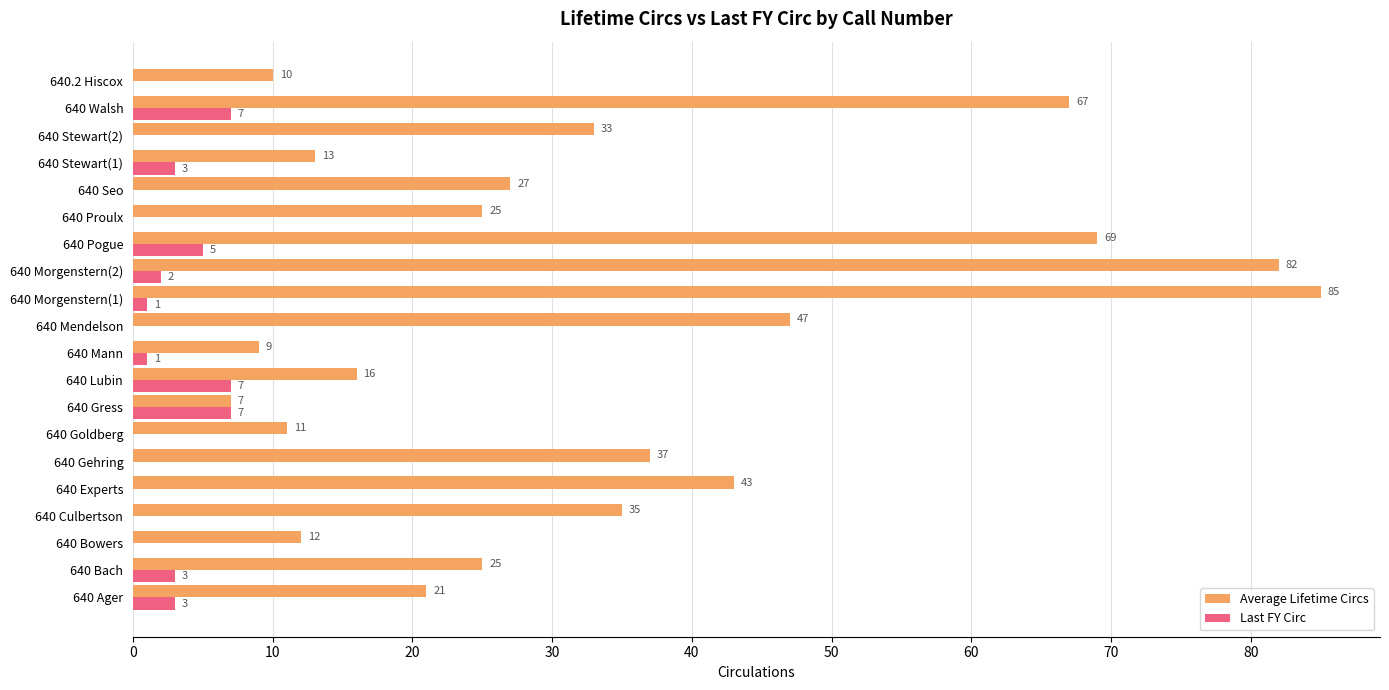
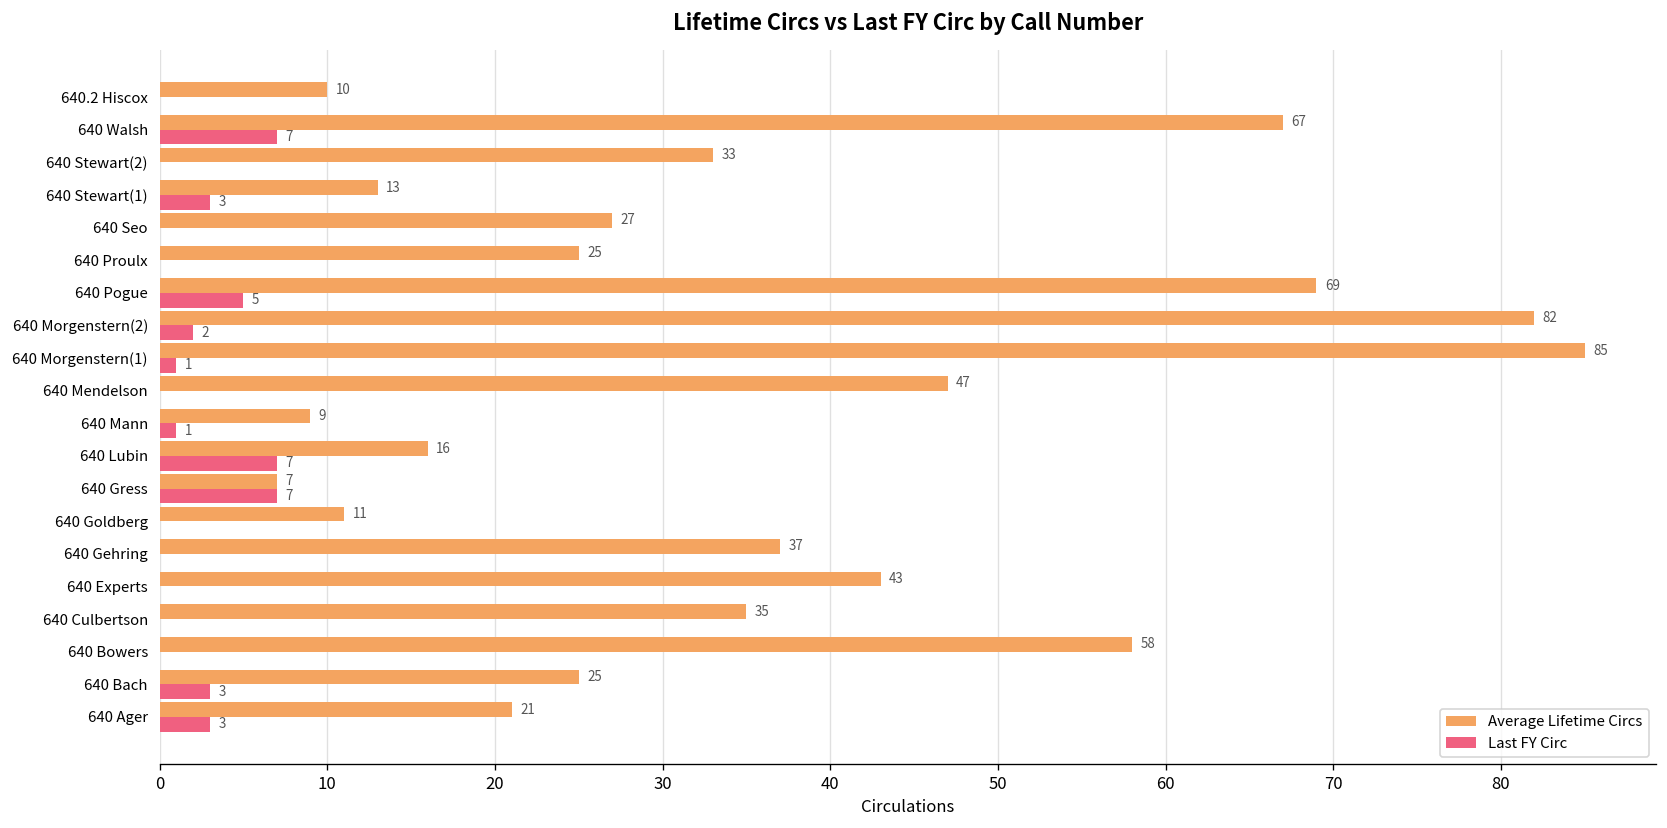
  {
    "Average Lifetime Circs": {
      "640.2 Hiscox": 10,
      "640 Walsh": 67,
      "640 Stewart(2)": 33,
      "640 Stewart(1)": 13,
      "640 Seo": 27,
      "640 Proulx": 25,
      "640 Pogue": 69,
      "640 Morgenstern(2)": 82,
      "640 Morgenstern(1)": 85,
      "640 Mendelson": 47,
      "640 Mann": 9,
      "640 Lubin": 16,
      "640 Gress": 7,
      "640 Goldberg": 11,
      "640 Gehring": 37,
      "640 Experts": 43,
      "640 Culbertson": 35,
-     "640 Bowers": 12,
+     "640 Bowers": 58,
      "640 Bach": 25,
      "640 Ager": 21
    },
    "Last FY Circ": {
      "640 Walsh": 7,
      "640 Stewart(1)": 3,
      "640 Pogue": 5,
      "640 Morgenstern(2)": 2,
      "640 Morgenstern(1)": 1,
      "640 Mann": 1,
      "640 Lubin": 7,
      "640 Gress": 7,
      "640 Bach": 3,
      "640 Ager": 3
    }
  }
